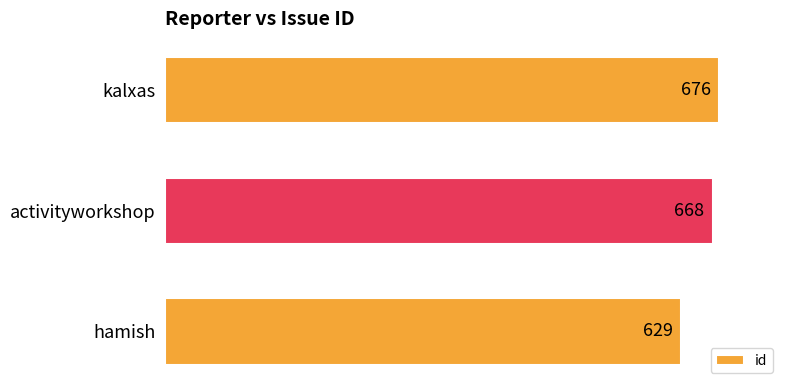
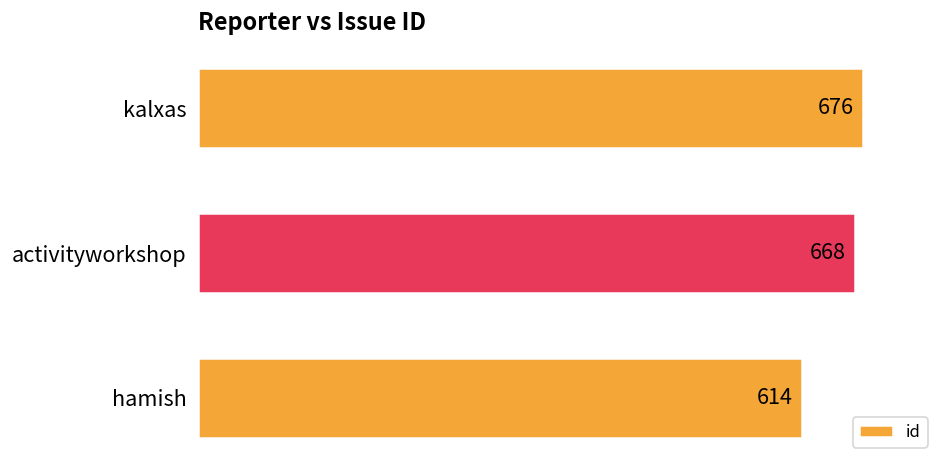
  {
    "kalxas": 676,
    "activityworkshop": 668,
-   "hamish": 629
+   "hamish": 614
  }
